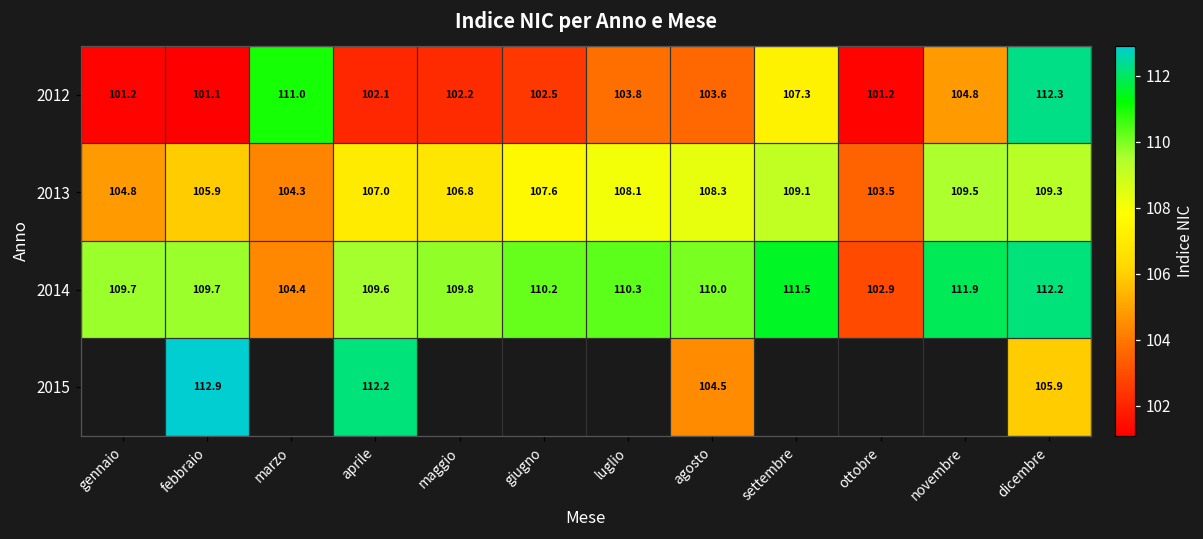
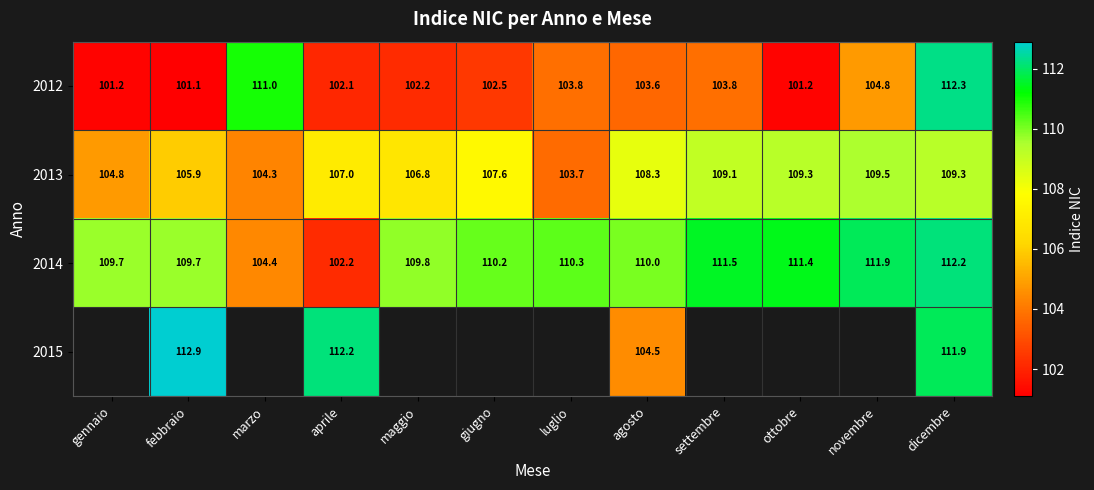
  {
    "2012": {
      "gennaio": 101.2,
      "febbraio": 101.1,
      "marzo": 111.0,
      "aprile": 102.1,
      "maggio": 102.2,
      "giugno": 102.5,
      "luglio": 103.8,
      "agosto": 103.6,
-     "settembre": 107.3,
+     "settembre": 103.8,
      "ottobre": 101.2,
      "novembre": 104.8,
      "dicembre": 112.3
    },
    "2013": {
      "gennaio": 104.8,
      "febbraio": 105.9,
      "marzo": 104.3,
      "aprile": 107.0,
      "maggio": 106.8,
      "giugno": 107.6,
-     "luglio": 108.1,
+     "luglio": 103.7,
      "agosto": 108.3,
      "settembre": 109.1,
-     "ottobre": 103.5,
+     "ottobre": 109.3,
      "novembre": 109.5,
      "dicembre": 109.3
    },
    "2014": {
      "gennaio": 109.7,
      "febbraio": 109.7,
      "marzo": 104.4,
-     "aprile": 109.6,
+     "aprile": 102.2,
      "maggio": 109.8,
      "giugno": 110.2,
      "luglio": 110.3,
      "agosto": 110.0,
      "settembre": 111.5,
-     "ottobre": 102.9,
+     "ottobre": 111.4,
      "novembre": 111.9,
      "dicembre": 112.2
    },
    "2015": {
      "febbraio": 112.9,
      "aprile": 112.2,
      "agosto": 104.5,
-     "dicembre": 105.9
+     "dicembre": 111.9
    }
  }
